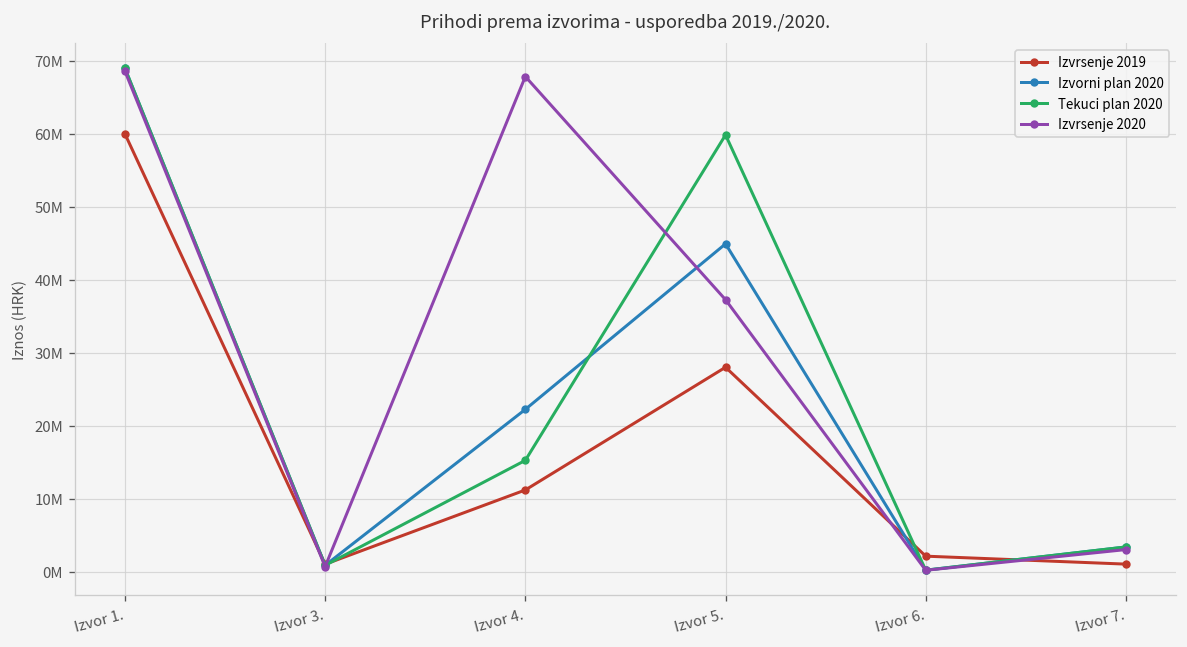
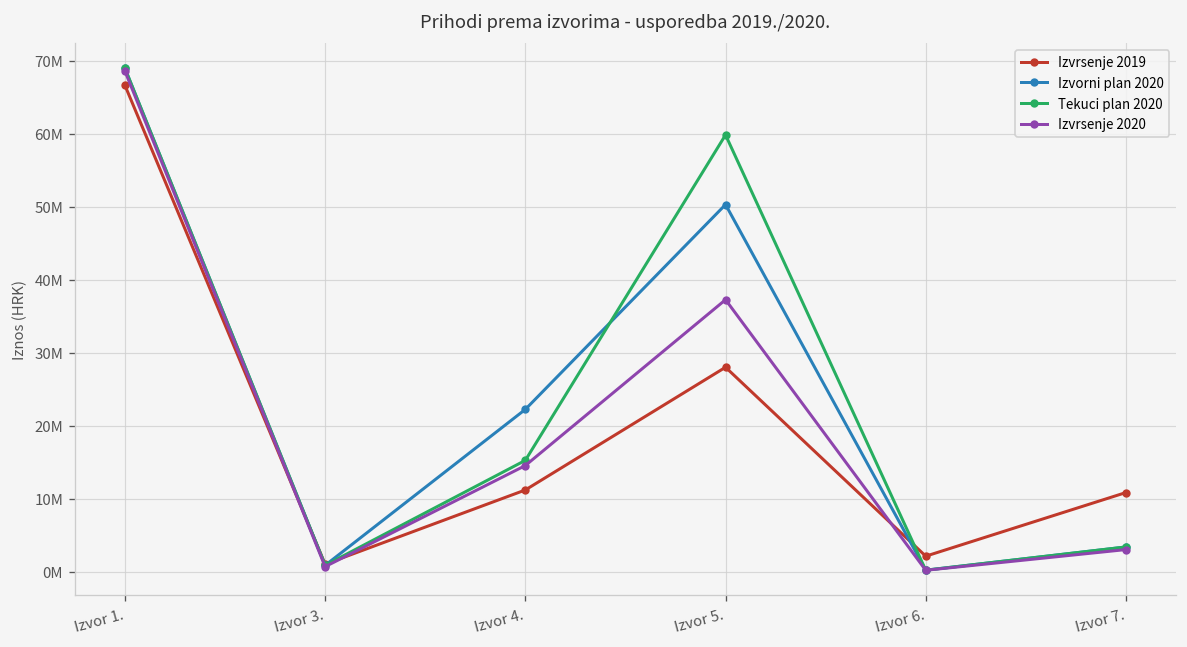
  {
    "Izvrsenje 2019": {
-     "Izvor 1.": 60000000,
+     "Izvor 1.": 67000000,
      "Izvor 4.": 11000000,
      "Izvor 5.": 28000000,
      "Izvor 6.": 2000000,
-     "Izvor 7.": 1000000
+     "Izvor 7.": 11000000
    },
    "Izvorni plan 2020": {
      "Izvor 4.": 22000000,
-     "Izvor 5.": 45000000
+     "Izvor 5.": 50000000
    },
    "Tekuci plan 2020": {
      "Izvor 4.": 15000000,
      "Izvor 5.": 60000000
    },
    "Izvrsenje 2020": {
-     "Izvor 4.": 68000000,
+     "Izvor 4.": 15000000,
      "Izvor 5.": 37000000
    }
  }
